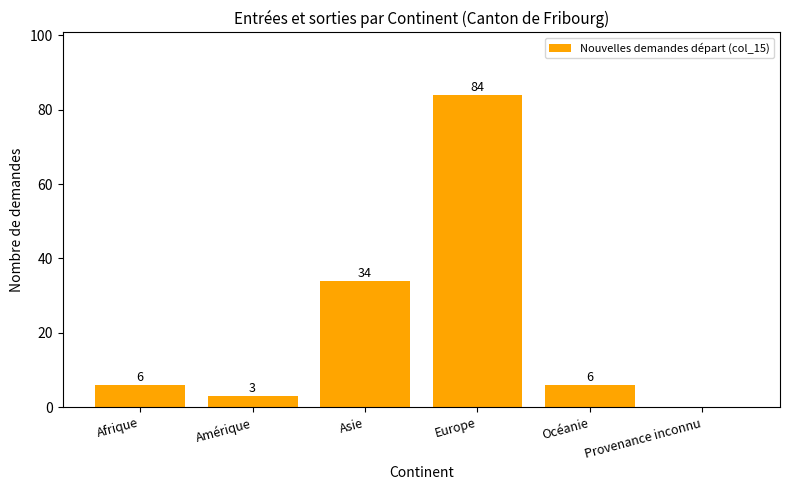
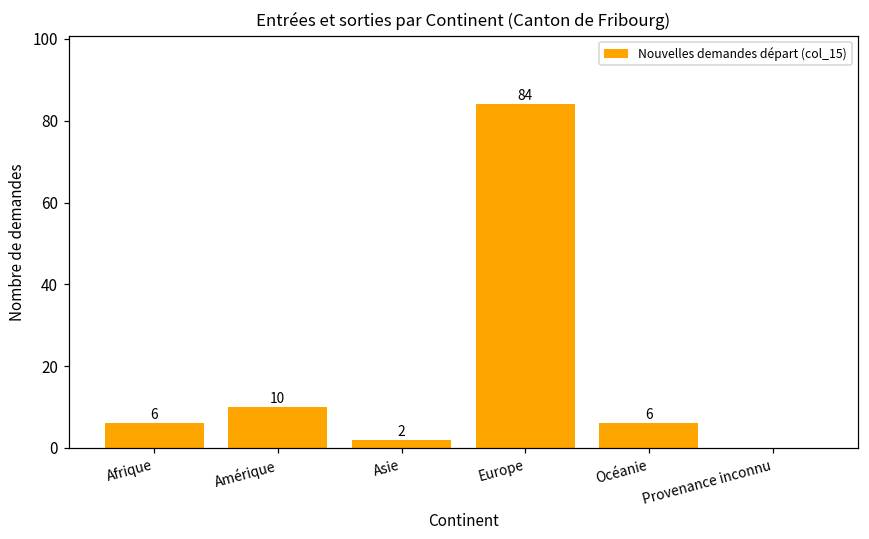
  {
    "Afrique": 6,
-   "Amérique": 3,
-   "Asie": 34,
+   "Amérique": 10,
+   "Asie": 2,
    "Europe": 84,
    "Océanie": 6
  }
